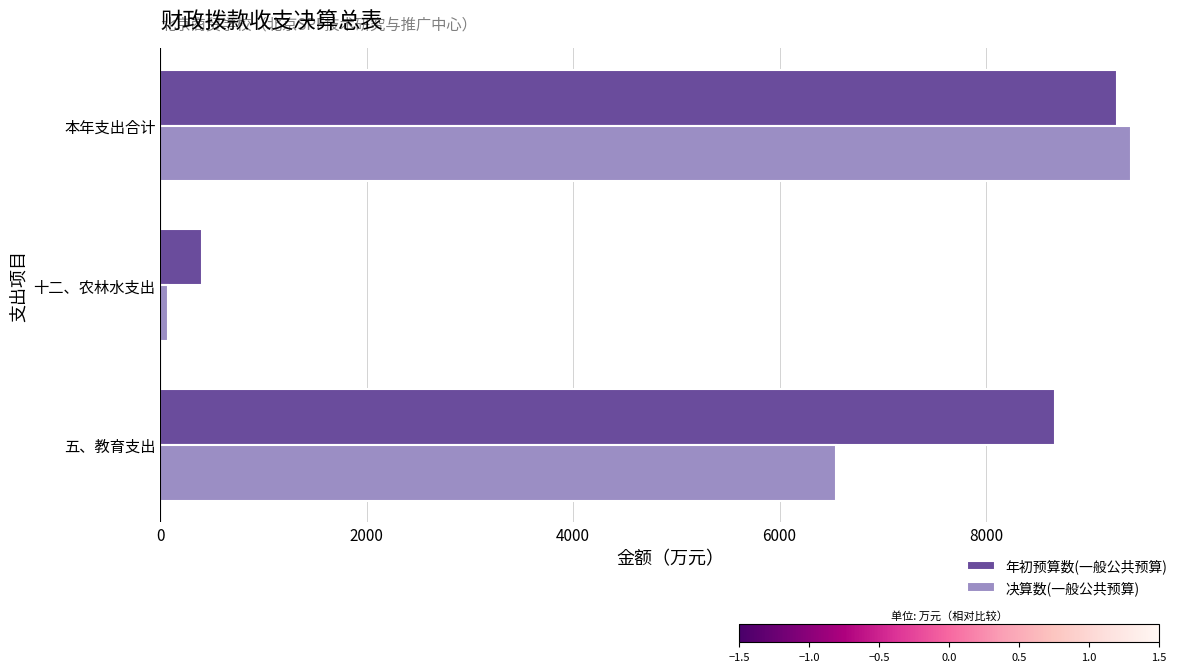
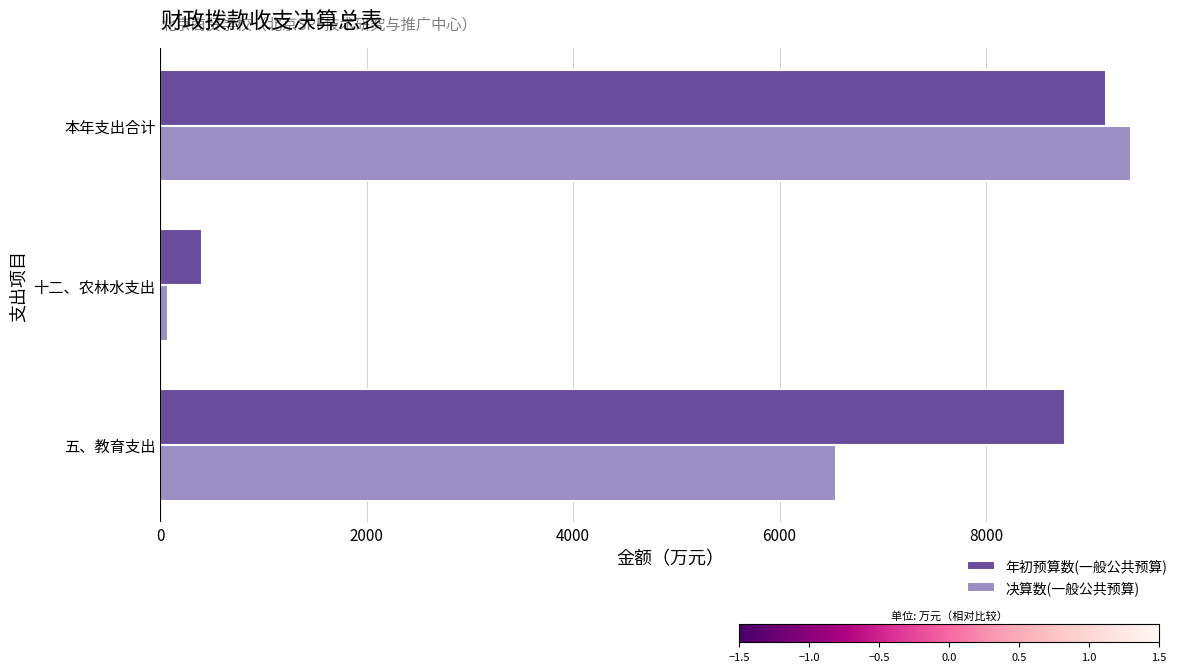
  {
    "年初预算数(一般公共预算)": {
-     "本年支出合计": 9270,
+     "本年支出合计": 9160,
      "十二、农林水支出": 400,
-     "五、教育支出": 8670
+     "五、教育支出": 8760
    },
    "决算数(一般公共预算)": {
      "本年支出合计": 9410,
      "十二、农林水支出": 70,
      "五、教育支出": 6540
    }
  }
